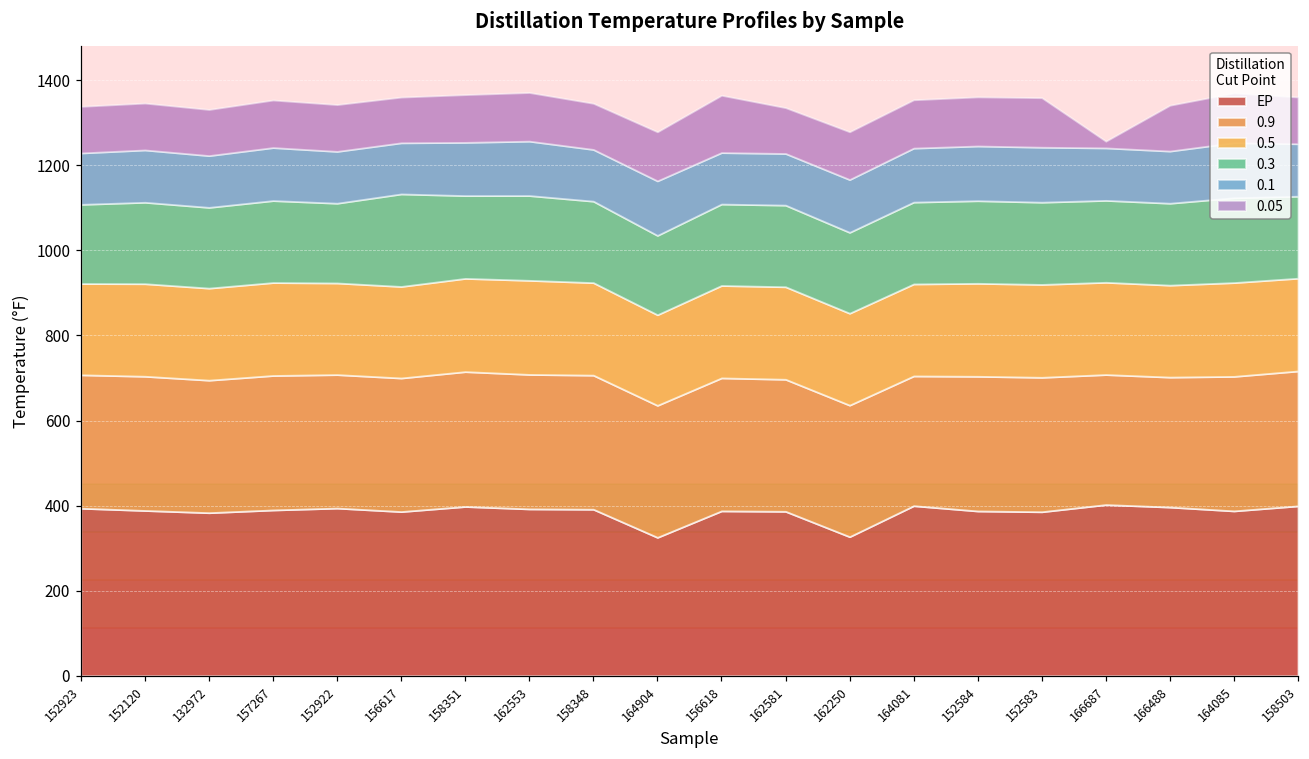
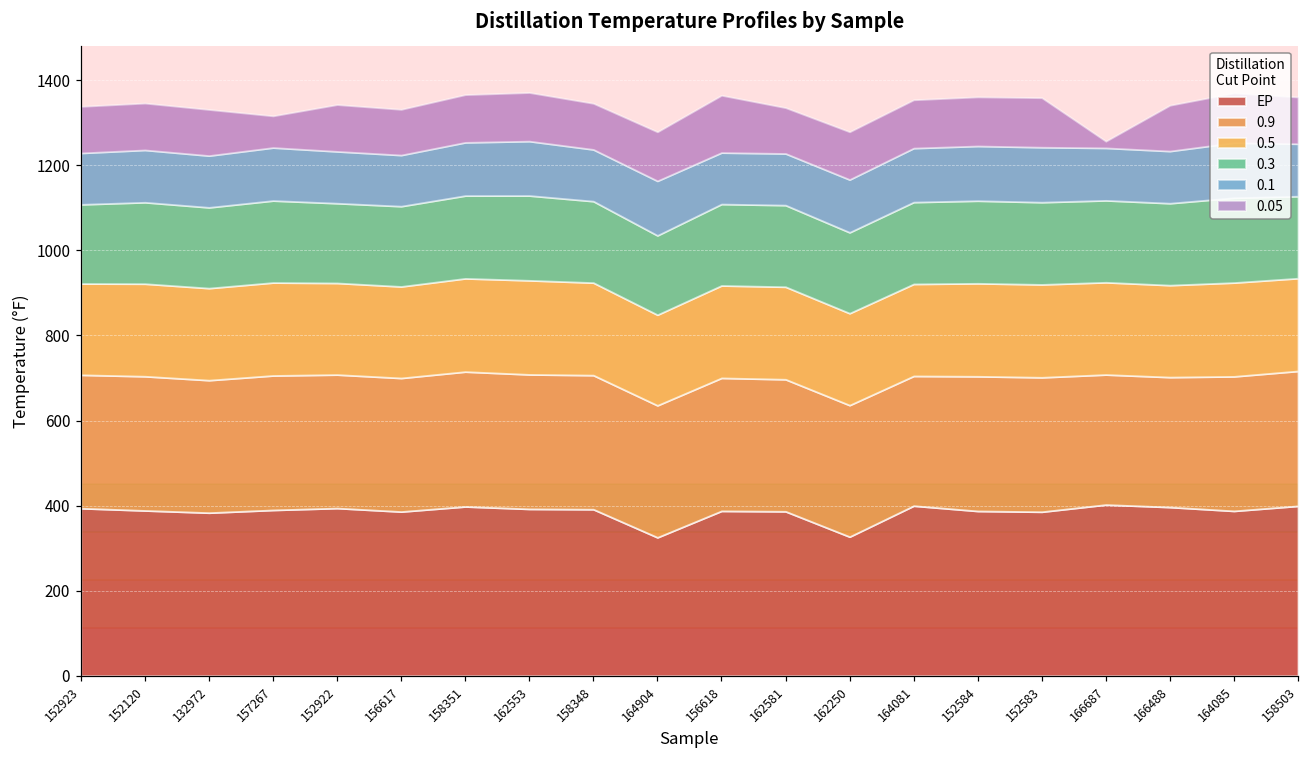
  {
    "EP": {
      "152923": 390,
      "152120": 390,
      "132972": 380,
      "157267": 390,
      "152922": 390,
      "156617": 390,
      "158351": 400,
      "162553": 390,
      "158348": 390,
      "164904": 330,
      "156618": 390,
      "162581": 390,
      "162250": 330,
      "164081": 400,
      "152584": 390,
      "152583": 390,
      "166687": 400,
      "166488": 400,
      "164085": 390,
      "158503": 400
    },
    "0.3": {
      "152923": 190,
      "152120": 190,
      "132972": 190,
      "157267": 190,
      "152922": 190,
-     "156617": 220,
+     "156617": 190,
      "158351": 190,
      "162553": 200,
      "158348": 190,
      "164904": 190,
      "156618": 190,
      "162581": 190,
      "162250": 190,
      "164081": 190,
      "152584": 190,
      "152583": 190,
      "166687": 190,
      "166488": 190,
      "158503": 190
    },
    "0.1": {
      "152923": 120,
      "152120": 120,
      "132972": 120,
      "157267": 120,
      "152922": 120,
      "156617": 120,
      "158351": 130,
      "162553": 130,
      "158348": 120,
      "164904": 130,
      "156618": 120,
      "162581": 120,
      "162250": 120,
      "164081": 130,
      "152584": 130,
      "152583": 130,
      "166687": 120,
      "166488": 120,
      "158503": 120
    },
    "0.05": {
      "152923": 110,
      "152120": 110,
      "132972": 110,
-     "157267": 110,
+     "157267": 70,
      "152922": 110,
      "156617": 110,
      "158351": 110,
      "162553": 110,
      "158348": 110,
      "164904": 120,
      "156618": 130,
      "162581": 110,
      "162250": 110,
      "164081": 110,
      "152584": 120,
      "152583": 120,
      "166687": 20,
      "166488": 110,
      "158503": 110
    }
  }
